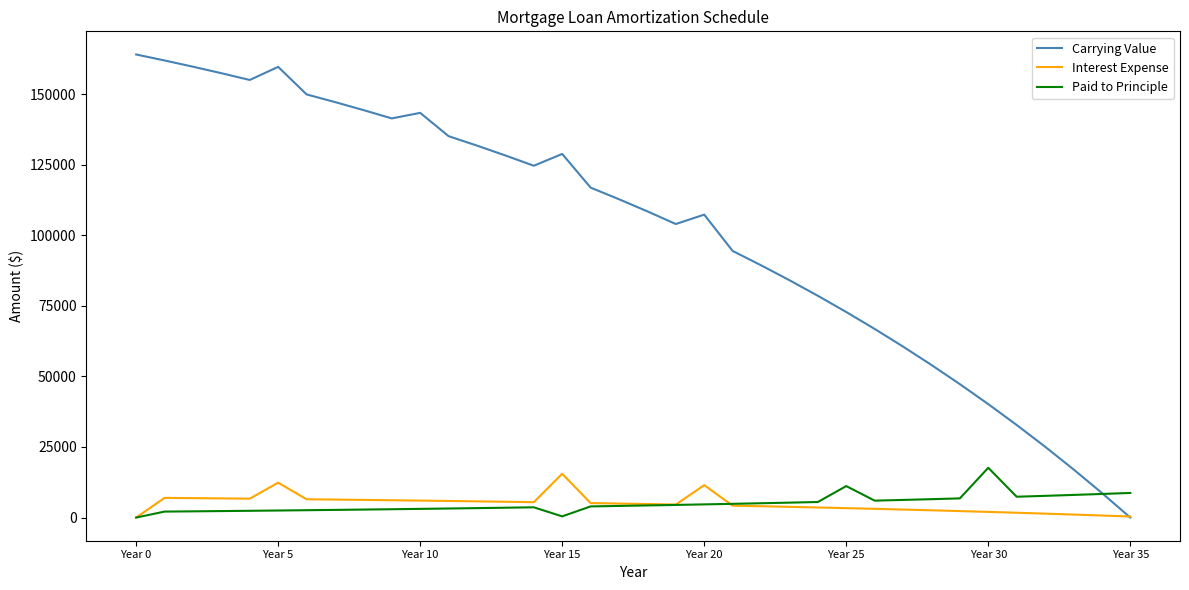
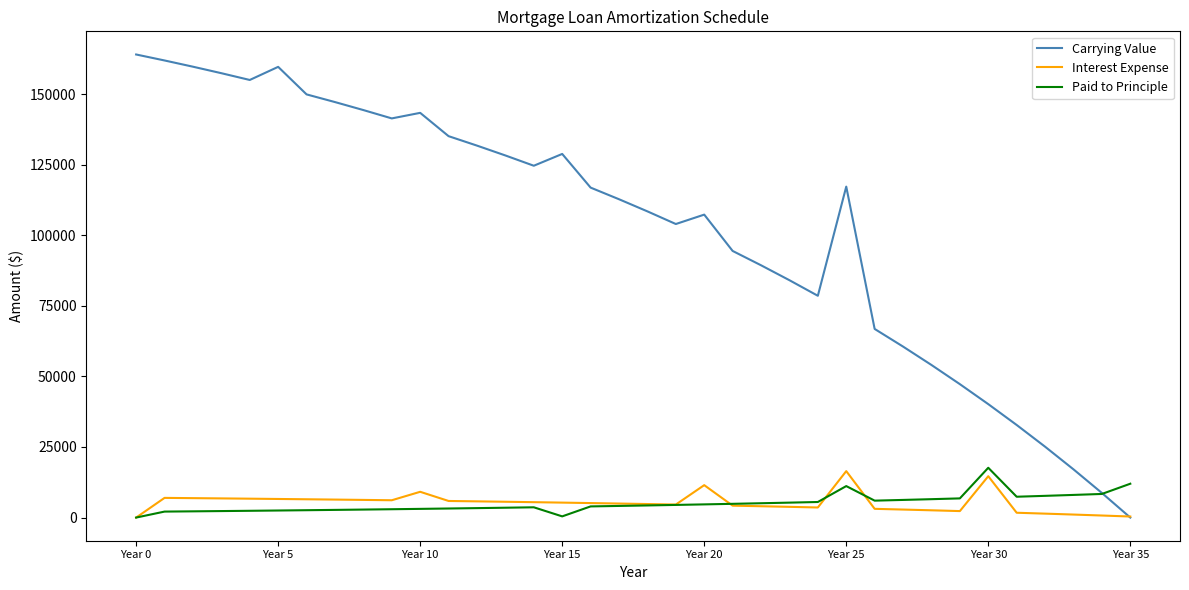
  {
    "Carrying Value": {
      "Year 0": 164000,
      "Year 5": 160000,
      "Year 10": 143000,
      "Year 15": 129000,
      "Year 20": 107000,
-     "Year 25": 73000,
+     "Year 25": 117000,
      "Year 30": 40000
    },
    "Interest Expense": {
-     "Year 5": 12000,
-     "Year 10": 6000,
-     "Year 15": 16000,
+     "Year 5": 7000,
+     "Year 10": 9000,
+     "Year 15": 5000,
      "Year 20": 11000,
-     "Year 25": 3000,
-     "Year 30": 2000
+     "Year 25": 16000,
+     "Year 30": 15000
    },
    "Paid to Principle": {
      "Year 5": 3000,
      "Year 10": 3000,
      "Year 15": 0,
      "Year 20": 5000,
      "Year 25": 11000,
      "Year 30": 18000,
-     "Year 35": 9000
+     "Year 35": 12000
    }
  }
